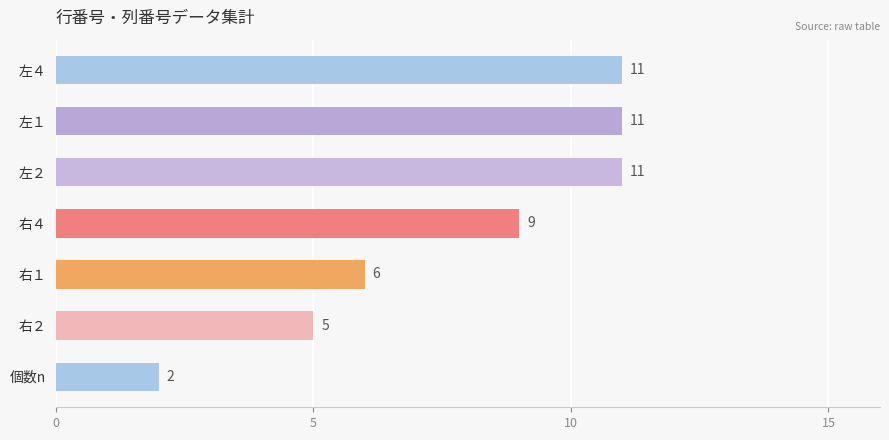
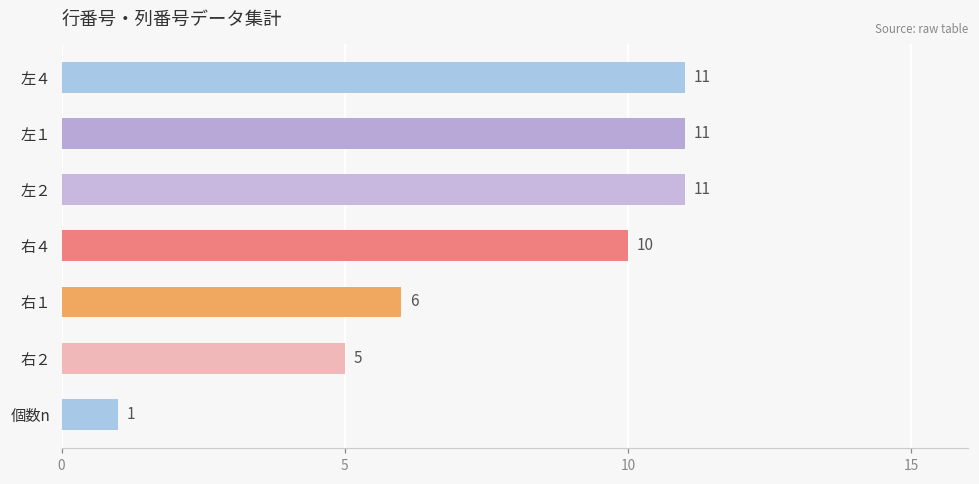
  {
    "左４": 11,
    "左１": 11,
    "左２": 11,
-   "右４": 9,
+   "右４": 10,
    "右１": 6,
    "右２": 5,
-   "個数n": 2
+   "個数n": 1
  }
